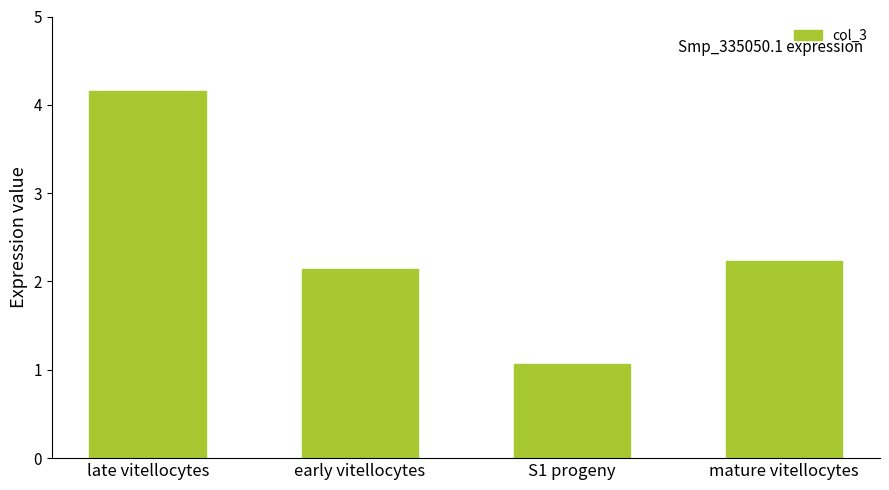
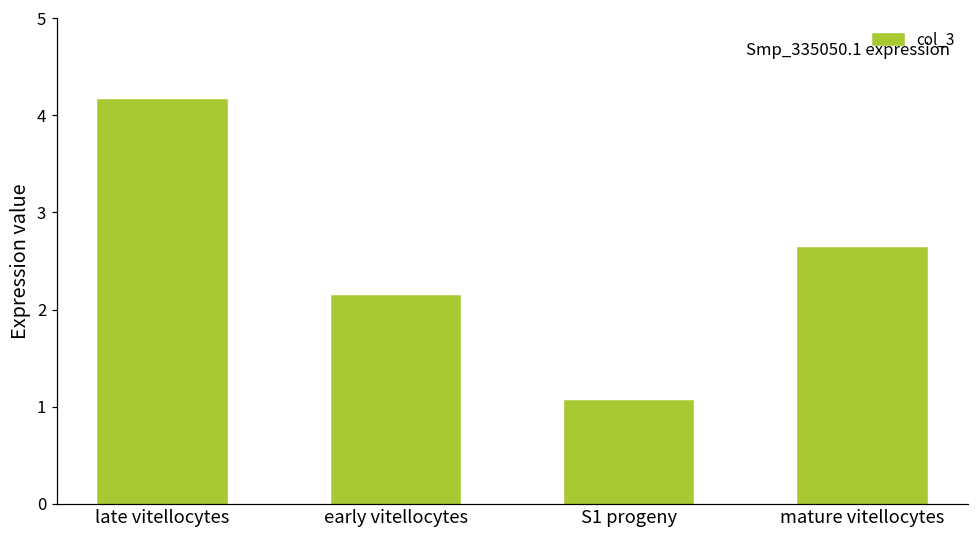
  {
    "late vitellocytes": 4.2,
    "early vitellocytes": 2.1,
    "S1 progeny": 1.1,
-   "mature vitellocytes": 2.2
+   "mature vitellocytes": 2.6
  }
